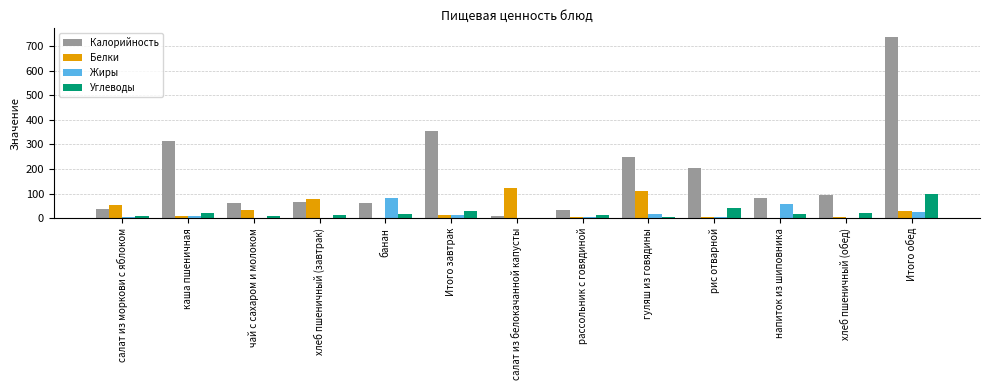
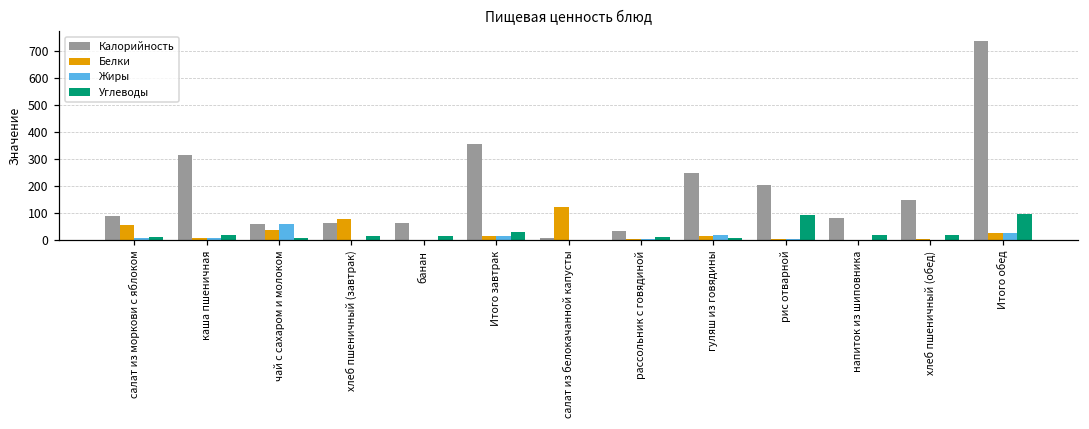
  {
    "Калорийность": {
-     "салат из моркови с яблоком": 40,
+     "салат из моркови с яблоком": 90,
      "каша пшеничная": 320,
      "чай с сахаром и молоком": 60,
      "хлеб пшеничный (завтрак)": 60,
      "банан": 60,
      "Итого завтрак": 350,
      "рассольник с говядиной": 30,
      "гуляш из говядины": 250,
      "рис отварной": 200,
      "напиток из шиповника": 80,
-     "хлеб пшеничный (обед)": 90,
+     "хлеб пшеничный (обед)": 150,
      "Итого обед": 740
    },
    "Белки": {
      "салат из моркови с яблоком": 50,
      "чай с сахаром и молоком": 30,
      "хлеб пшеничный (завтрак)": 80,
      "Итого завтрак": 10,
      "салат из белокачанной капусты": 120,
-     "гуляш из говядины": 110,
+     "гуляш из говядины": 20,
      "Итого обед": 30
    },
    "Жиры": {
-     "чай с сахаром и молоком": 0,
-     "банан": 80,
+     "чай с сахаром и молоком": 60,
+     "банан": 0,
      "Итого завтрак": 10,
      "гуляш из говядины": 20,
-     "напиток из шиповника": 60,
+     "напиток из шиповника": 0,
      "Итого обед": 30
    },
    "Углеводы": {
      "каша пшеничная": 20,
      "хлеб пшеничный (завтрак)": 10,
      "банан": 10,
      "Итого завтрак": 30,
      "рассольник с говядиной": 10,
-     "рис отварной": 40,
+     "рис отварной": 90,
      "напиток из шиповника": 20,
      "хлеб пшеничный (обед)": 20,
      "Итого обед": 100
    }
  }
